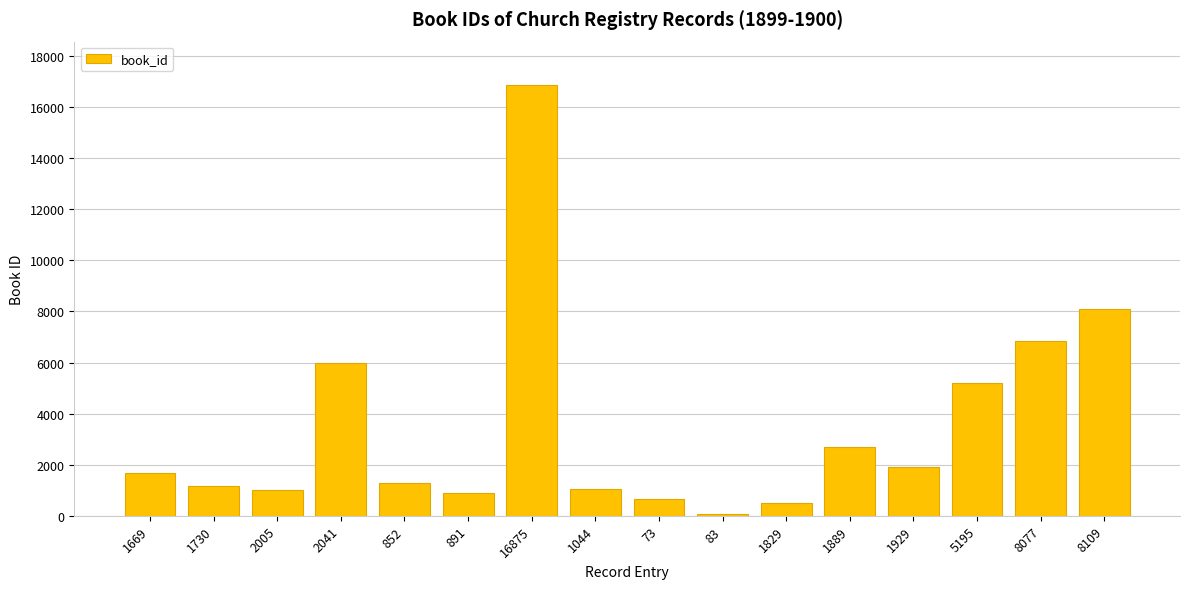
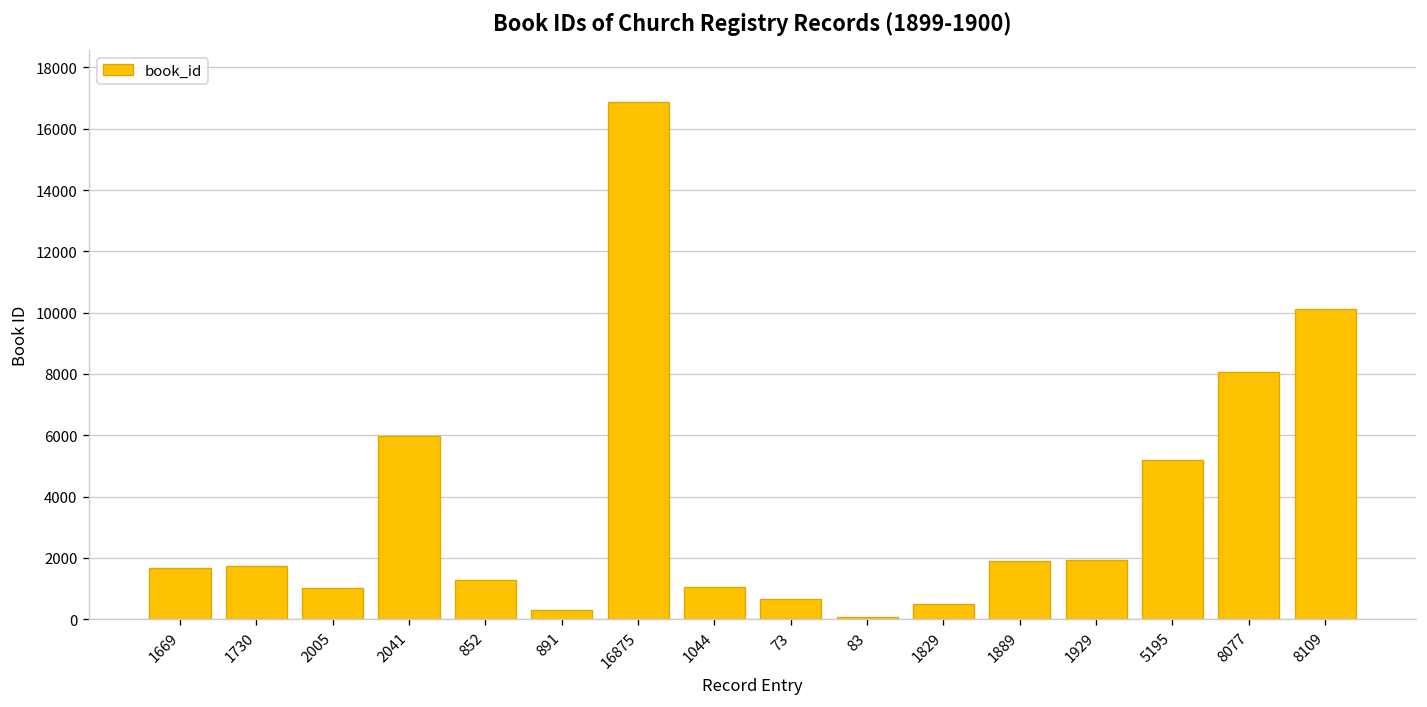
  {
    "1669": 1700,
-   "1730": 1200,
+   "1730": 1700,
    "2005": 1000,
    "2041": 6000,
    "852": 1300,
-   "891": 900,
+   "891": 300,
    "16875": 16900,
    "1044": 1000,
    "73": 700,
    "1829": 500,
-   "1889": 2700,
+   "1889": 1900,
    "1929": 1900,
    "5195": 5200,
-   "8077": 6900,
-   "8109": 8100
+   "8077": 8100,
+   "8109": 10100
  }
